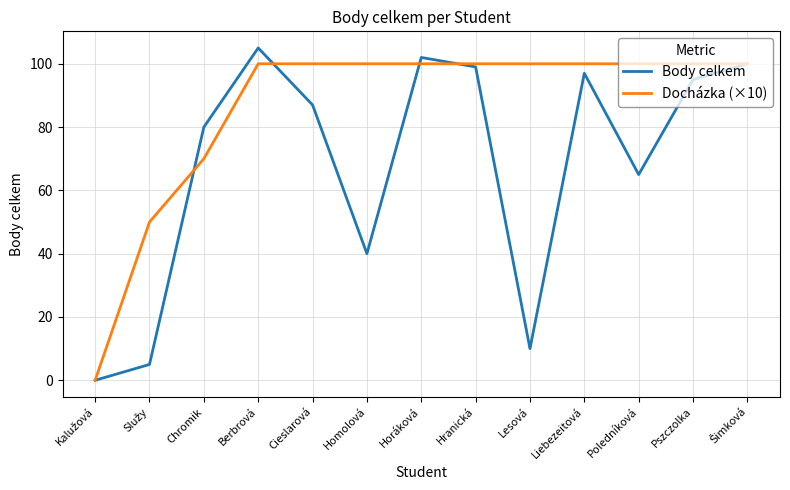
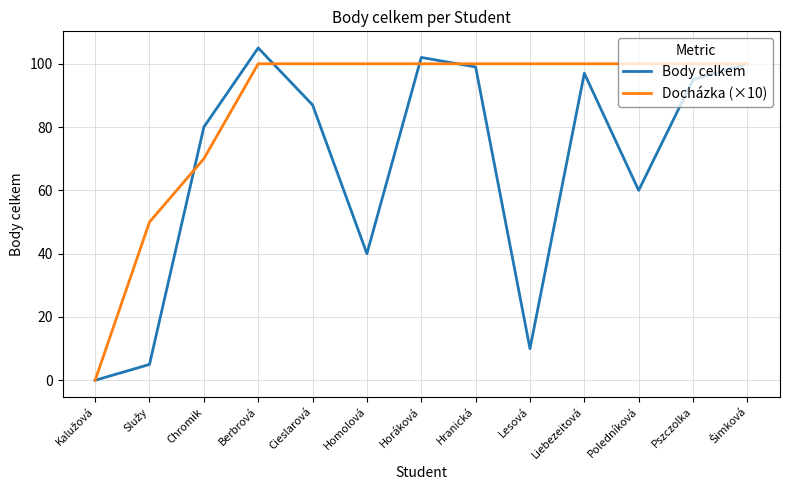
  {
    "Body celkem": {
      "Služy": 5,
      "Chromik": 80,
      "Berbrová": 105,
      "Cieslarová": 87,
      "Homolová": 40,
      "Horáková": 102,
      "Hranická": 99,
      "Lesová": 10,
      "Liebezeitová": 97,
-     "Poledníková": 65
+     "Poledníková": 60
    },
    "Docházka (×10)": {
      "Služy": 50,
      "Chromik": 70,
      "Berbrová": 100,
      "Cieslarová": 100,
      "Homolová": 100,
      "Horáková": 100,
      "Hranická": 100,
      "Lesová": 100,
      "Liebezeitová": 100
    }
  }
